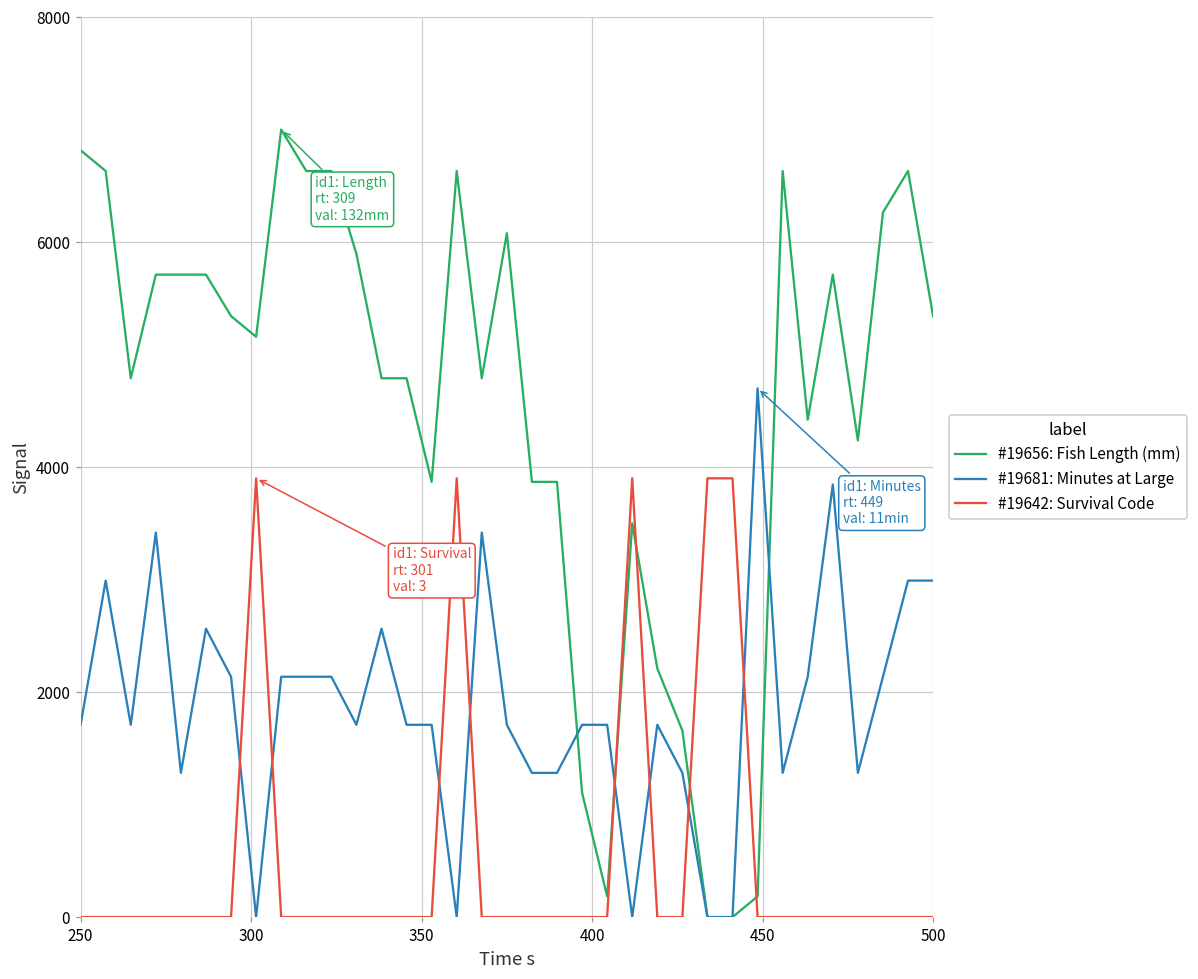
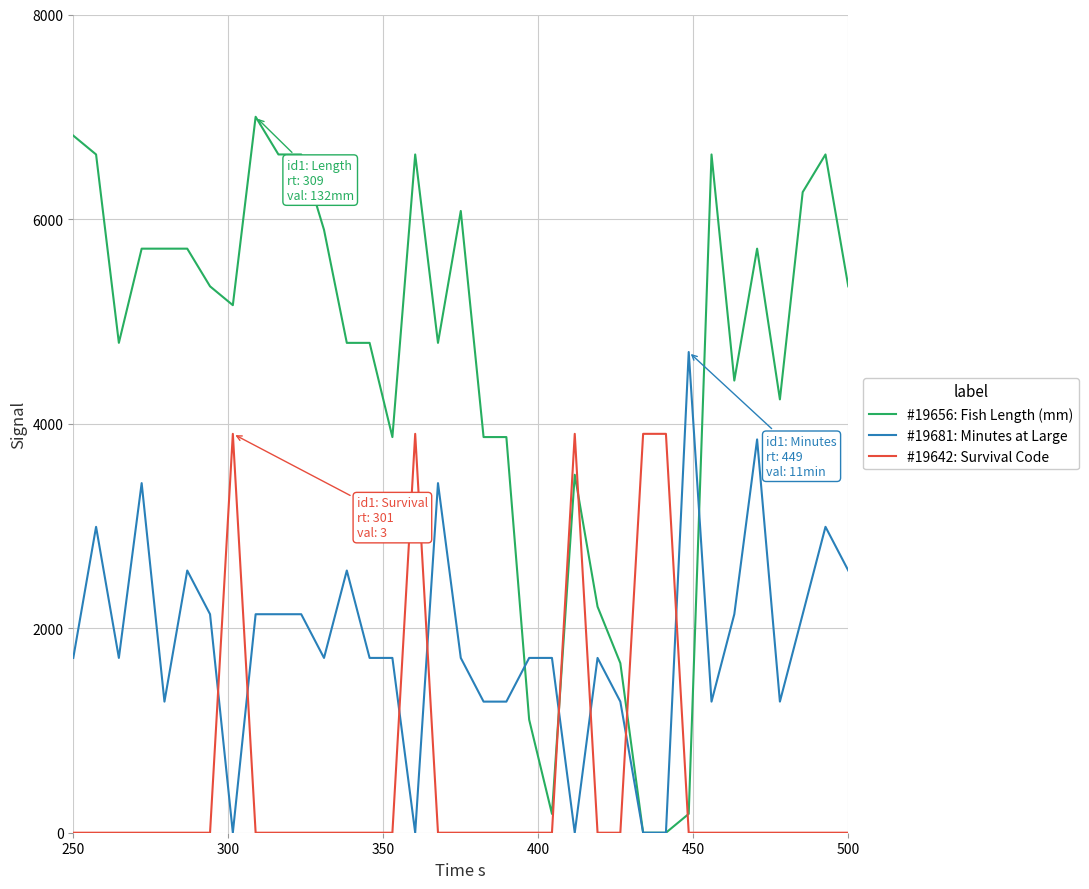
  {
    "#19656: Fish Length (mm)": {
      "250": 6820,
      "500": 5340
    },
    "#19681: Minutes at Large": {
      "250": 1710,
-     "500": 2990
+     "500": 2560
    },
    "#19642: Survival Code": {
      "250": 0,
      "500": 0
    }
  }
